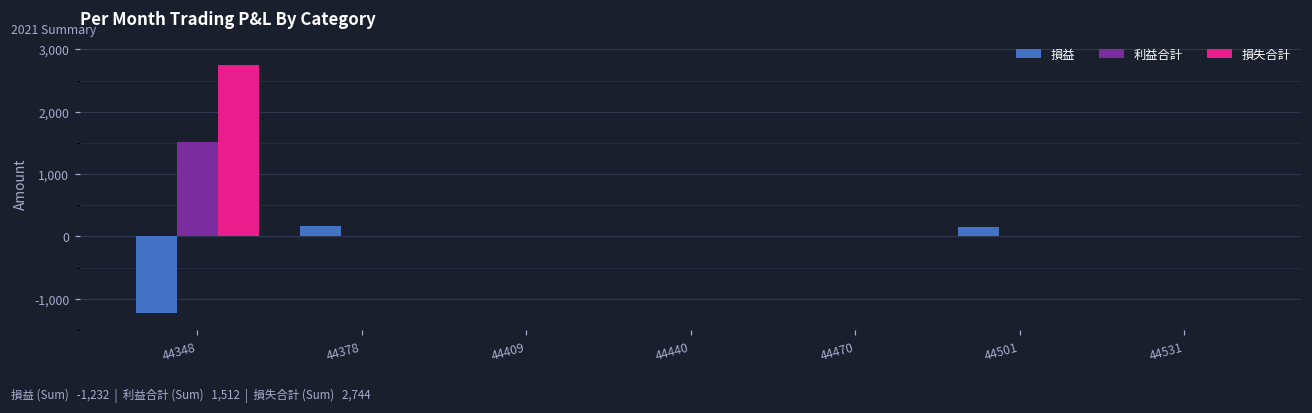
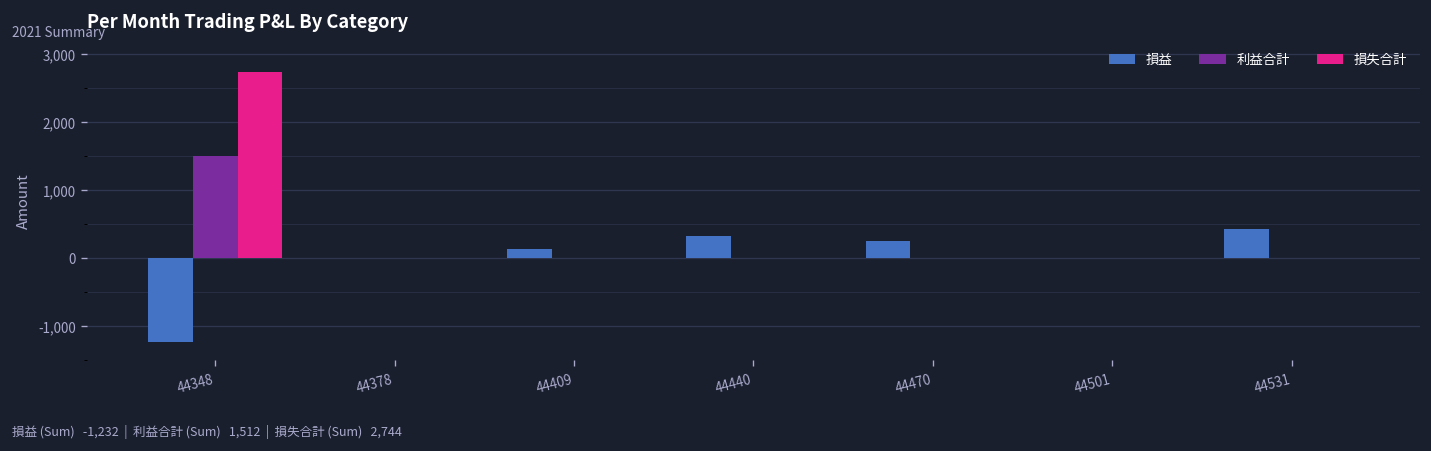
  {
    "損益": {
      "44348": "-1,200",
-     "44378": "200",
-     "44409": "0",
-     "44440": "0",
-     "44470": "0",
-     "44501": "100",
-     "44531": "0"
+     "44378": "0",
+     "44409": "100",
+     "44440": "300",
+     "44470": "300",
+     "44501": "0",
+     "44531": "400"
    },
    "利益合計": {
      "44348": "1,500",
      "44378": "0",
      "44409": "0",
      "44440": "0",
      "44470": "0",
      "44501": "0",
      "44531": "0"
    },
    "損失合計": {
      "44348": "2,700",
      "44378": "0",
      "44409": "0",
      "44440": "0",
      "44470": "0",
      "44501": "0",
      "44531": "0"
    }
  }
